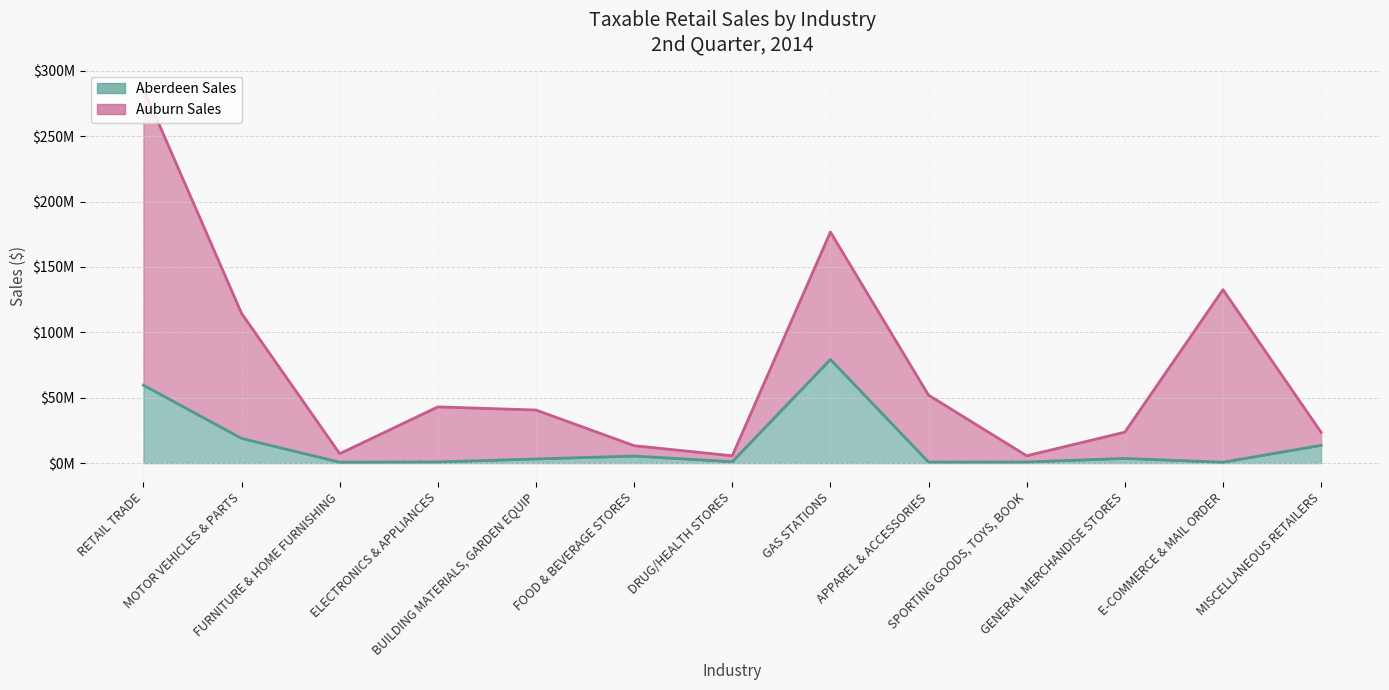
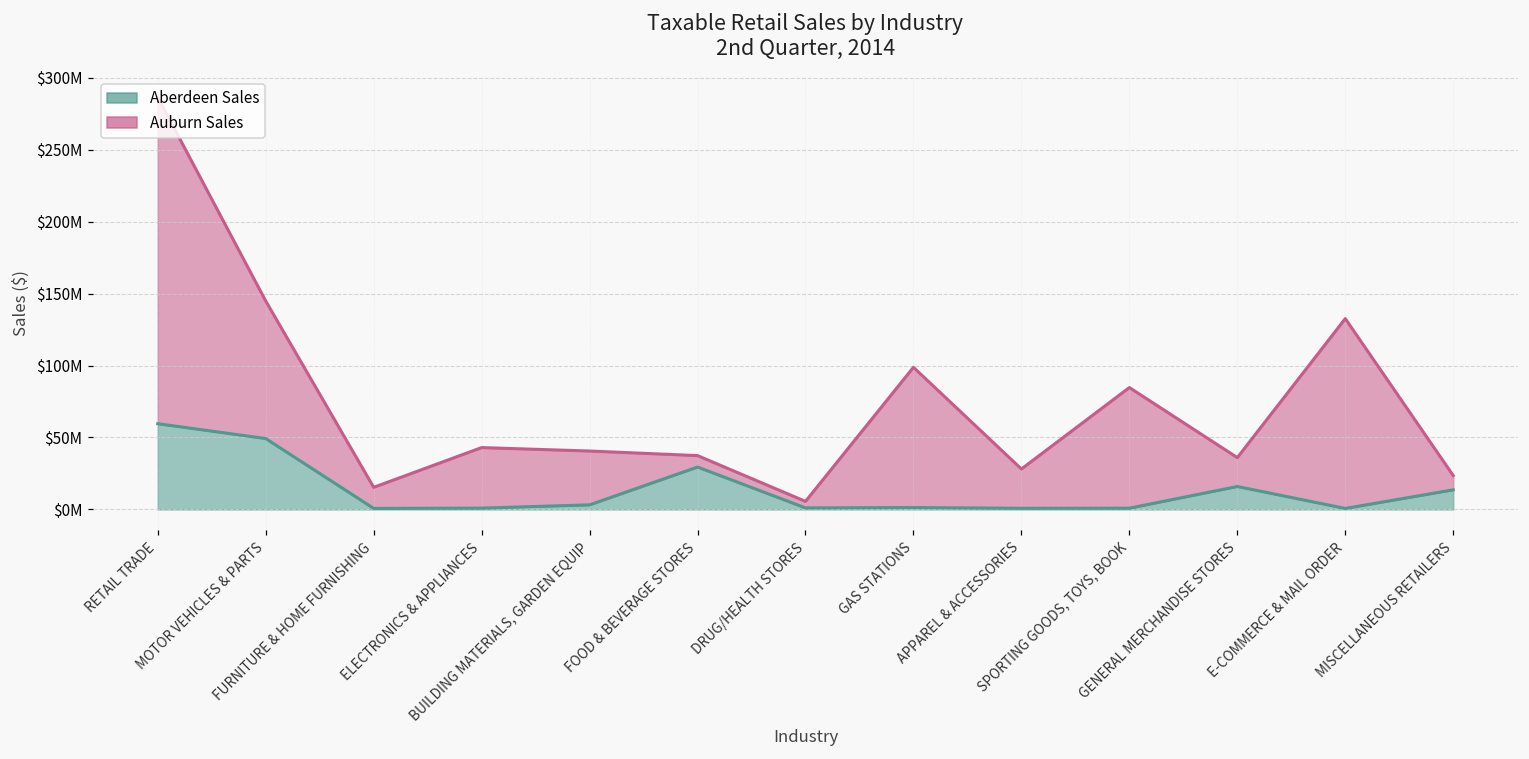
  {
    "Aberdeen Sales": {
      "RETAIL TRADE": "$60000000",
-     "MOTOR VEHICLES & PARTS": "$19000000",
+     "MOTOR VEHICLES & PARTS": "$49000000",
      "FURNITURE & HOME FURNISHING": "$1000000",
      "ELECTRONICS & APPLIANCES": "$1000000",
      "BUILDING MATERIALS, GARDEN EQUIP": "$3000000",
-     "FOOD & BEVERAGE STORES": "$5000000",
+     "FOOD & BEVERAGE STORES": "$29000000",
      "DRUG/HEALTH STORES": "$1000000",
-     "GAS STATIONS": "$79000000",
+     "GAS STATIONS": "$1000000",
      "APPAREL & ACCESSORIES": "$1000000",
      "SPORTING GOODS, TOYS, BOOK": "$1000000",
-     "GENERAL MERCHANDISE STORES": "$4000000",
+     "GENERAL MERCHANDISE STORES": "$16000000",
      "E-COMMERCE & MAIL ORDER": "$1000000",
      "MISCELLANEOUS RETAILERS": "$14000000"
    },
    "Auburn Sales": {
      "MOTOR VEHICLES & PARTS": "$96000000",
-     "FURNITURE & HOME FURNISHING": "$7000000",
+     "FURNITURE & HOME FURNISHING": "$15000000",
      "ELECTRONICS & APPLIANCES": "$42000000",
      "BUILDING MATERIALS, GARDEN EQUIP": "$37000000",
      "FOOD & BEVERAGE STORES": "$8000000",
      "DRUG/HEALTH STORES": "$5000000",
      "GAS STATIONS": "$97000000",
-     "APPAREL & ACCESSORIES": "$51000000",
-     "SPORTING GOODS, TOYS, BOOK": "$5000000",
+     "APPAREL & ACCESSORIES": "$27000000",
+     "SPORTING GOODS, TOYS, BOOK": "$84000000",
      "GENERAL MERCHANDISE STORES": "$20000000",
      "E-COMMERCE & MAIL ORDER": "$132000000",
      "MISCELLANEOUS RETAILERS": "$10000000"
    }
  }
